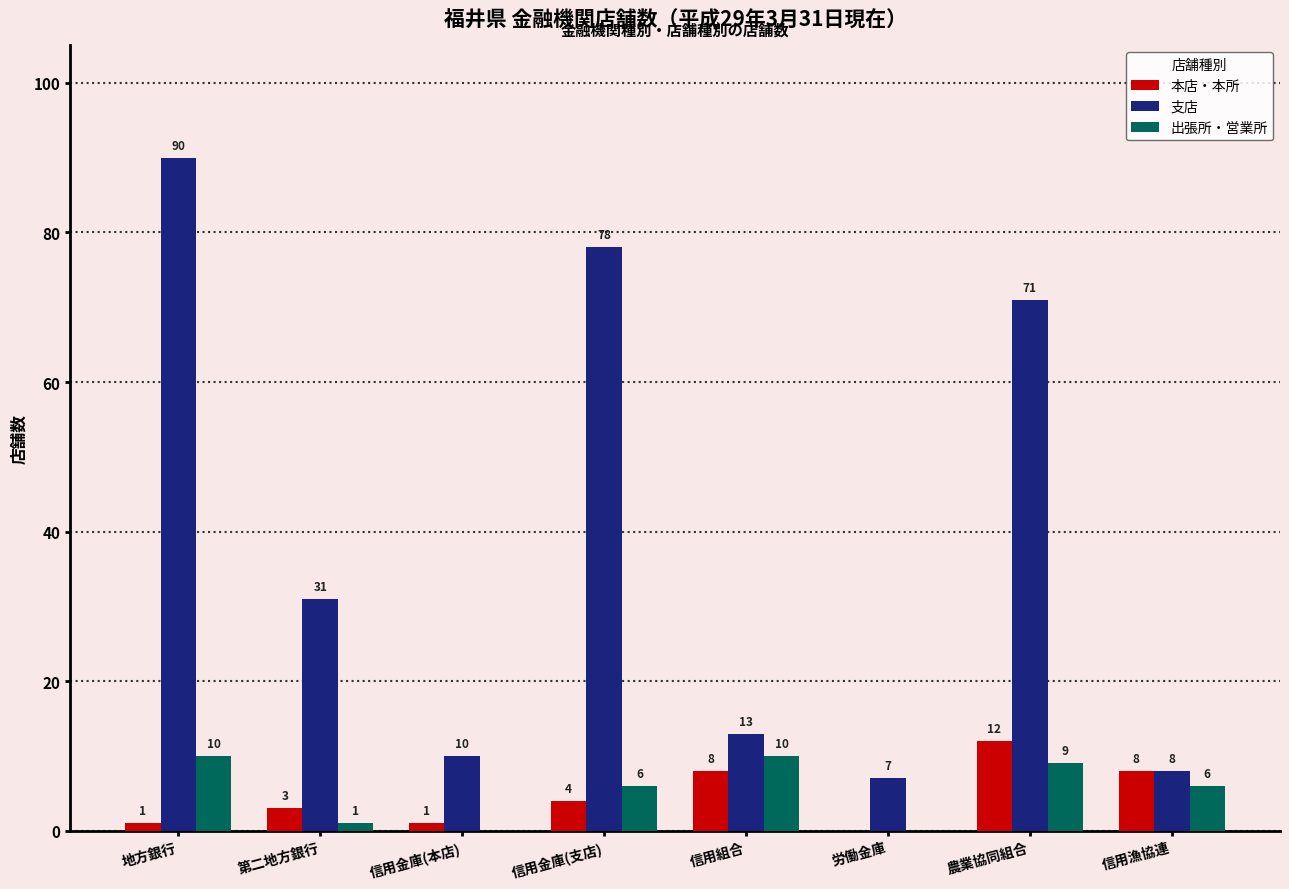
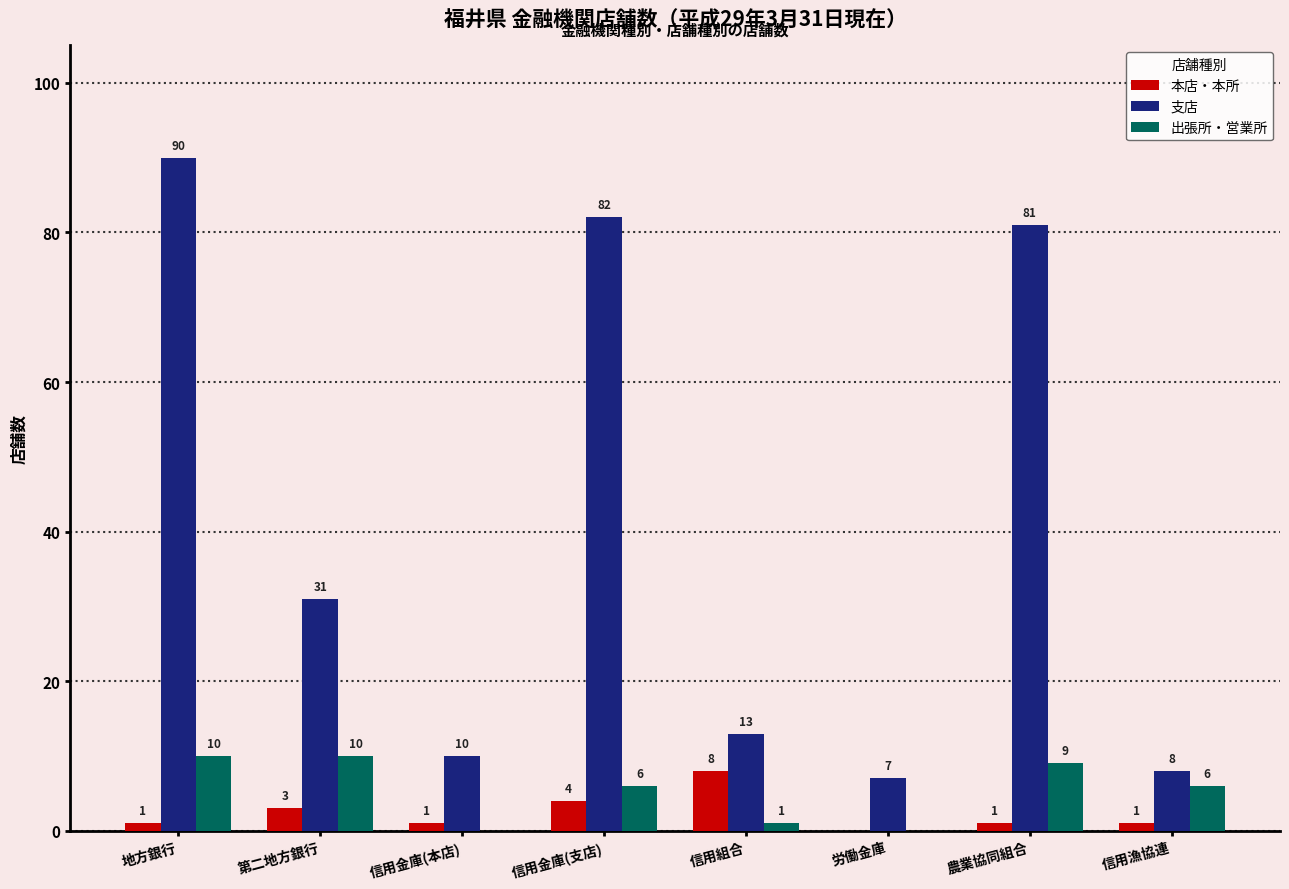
  {
    "本店・本所": {
      "地方銀行": 1,
      "第二地方銀行": 3,
      "信用金庫(本店)": 1,
      "信用金庫(支店)": 4,
      "信用組合": 8,
-     "農業協同組合": 12,
-     "信用漁協連": 8
+     "農業協同組合": 1,
+     "信用漁協連": 1
    },
    "支店": {
      "地方銀行": 90,
      "第二地方銀行": 31,
      "信用金庫(本店)": 10,
-     "信用金庫(支店)": 78,
+     "信用金庫(支店)": 82,
      "信用組合": 13,
      "労働金庫": 7,
-     "農業協同組合": 71,
+     "農業協同組合": 81,
      "信用漁協連": 8
    },
    "出張所・営業所": {
      "地方銀行": 10,
-     "第二地方銀行": 1,
+     "第二地方銀行": 10,
      "信用金庫(支店)": 6,
-     "信用組合": 10,
+     "信用組合": 1,
      "農業協同組合": 9,
      "信用漁協連": 6
    }
  }
